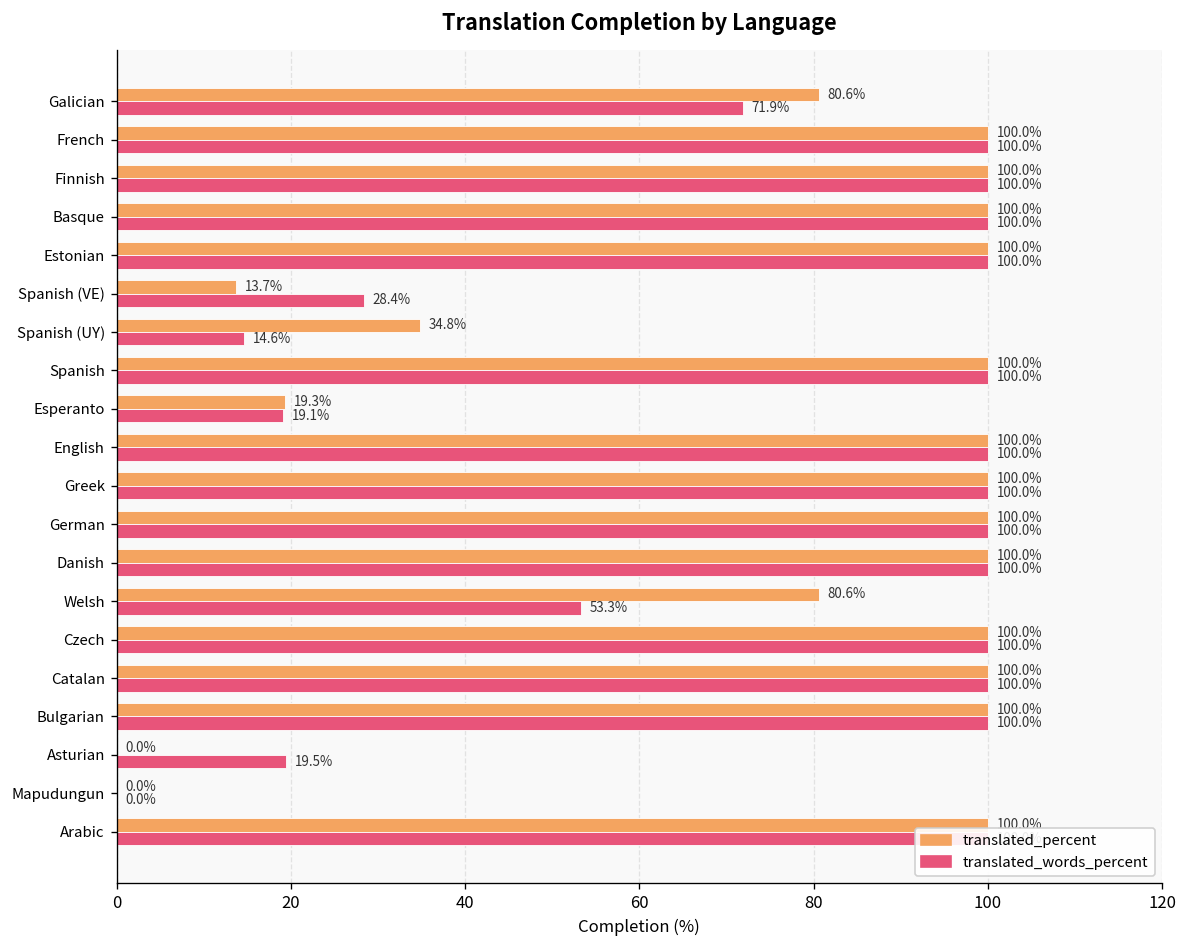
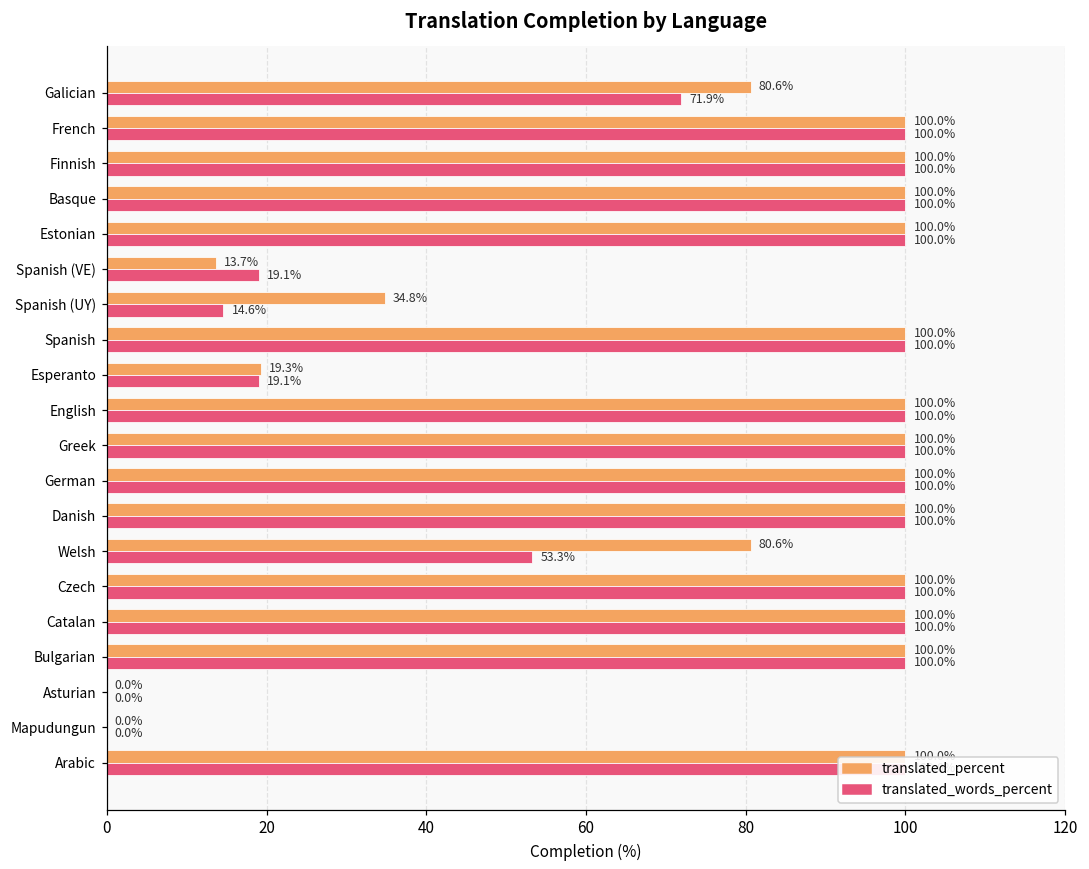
  {
    "translated_percent": {
      "Galician": "80.6%",
      "French": "100.0%",
      "Finnish": "100.0%",
      "Basque": "100.0%",
      "Estonian": "100.0%",
      "Spanish (VE)": "13.7%",
      "Spanish (UY)": "34.8%",
      "Spanish": "100.0%",
      "Esperanto": "19.3%",
      "English": "100.0%",
      "Greek": "100.0%",
      "German": "100.0%",
      "Danish": "100.0%",
      "Welsh": "80.6%",
      "Czech": "100.0%",
      "Catalan": "100.0%",
      "Bulgarian": "100.0%",
      "Asturian": "0.0%",
      "Mapudungun": "0.0%"
    },
    "translated_words_percent": {
      "Galician": "71.9%",
      "French": "100.0%",
      "Finnish": "100.0%",
      "Basque": "100.0%",
      "Estonian": "100.0%",
-     "Spanish (VE)": "28.4%",
+     "Spanish (VE)": "19.1%",
      "Spanish (UY)": "14.6%",
      "Spanish": "100.0%",
      "Esperanto": "19.1%",
      "English": "100.0%",
      "Greek": "100.0%",
      "German": "100.0%",
      "Danish": "100.0%",
      "Welsh": "53.3%",
      "Czech": "100.0%",
      "Catalan": "100.0%",
      "Bulgarian": "100.0%",
-     "Asturian": "19.5%",
+     "Asturian": "0.0%",
      "Mapudungun": "0.0%"
    }
  }
